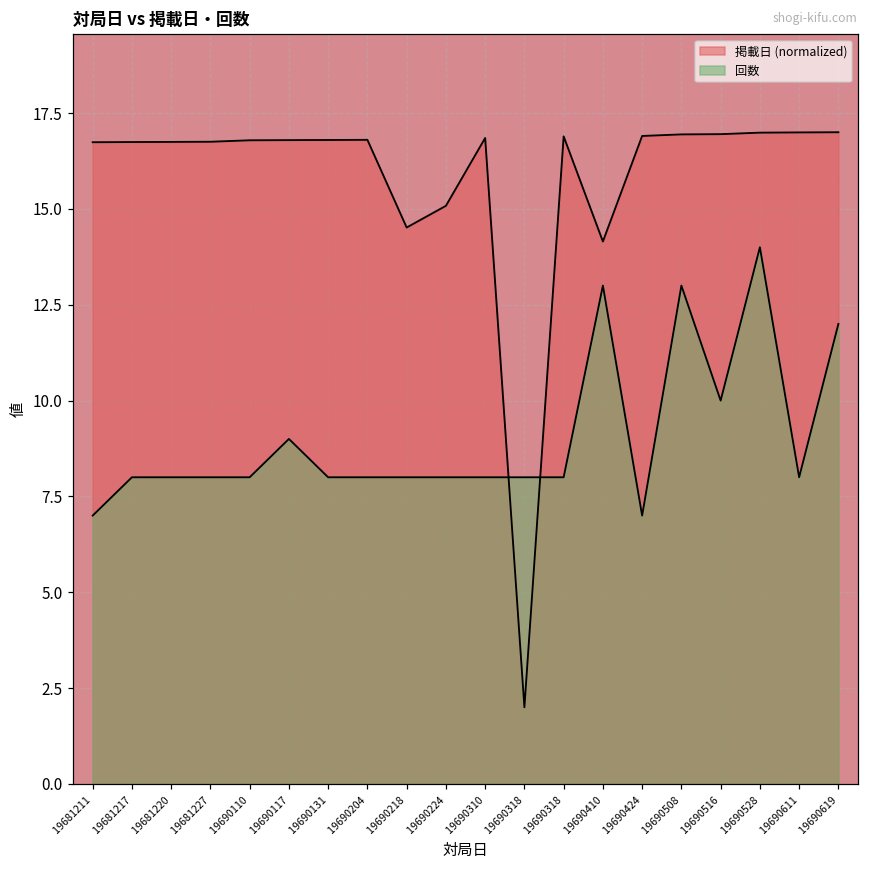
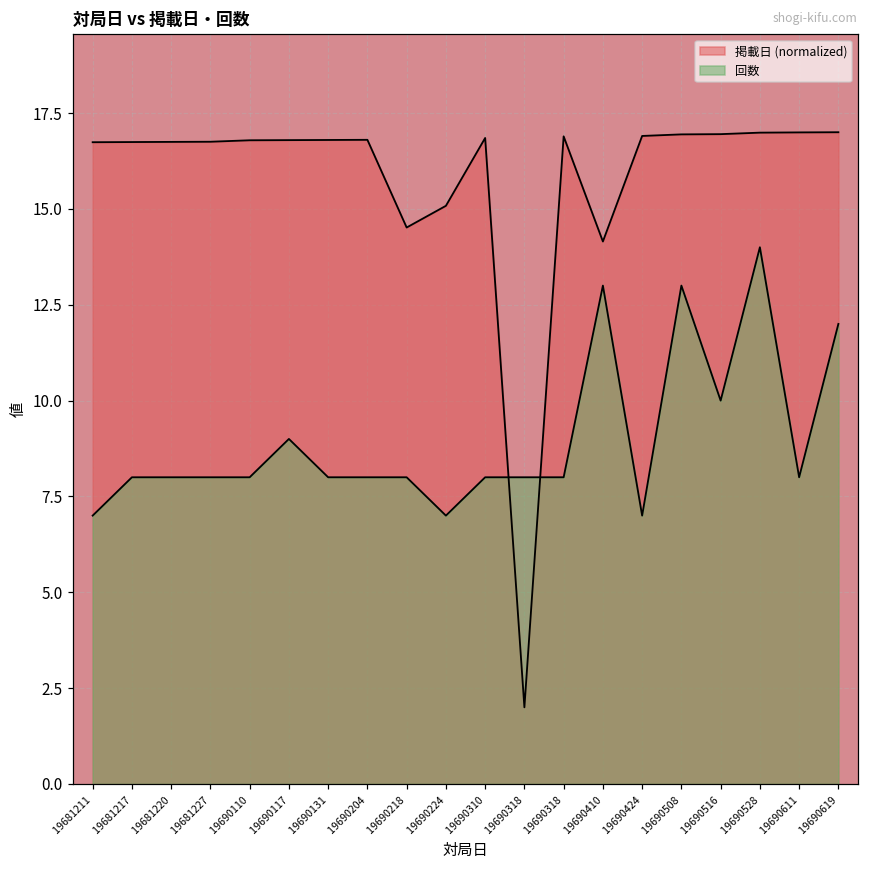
  {
    "掲載日 (normalized)": {
      "19681211": 16.7,
      "19681217": 16.7,
      "19681220": 16.7,
      "19681227": 16.8,
      "19690110": 16.8,
      "19690117": 16.8,
      "19690131": 16.8,
      "19690204": 16.8,
      "19690218": 14.5,
      "19690224": 15.1,
      "19690310": 16.9,
      "19690410": 14.1,
      "19690424": 16.9,
      "19690508": 17,
      "19690516": 17,
      "19690528": 17,
      "19690611": 17,
      "19690619": 17
    },
    "回数": {
      "19681211": 7,
      "19681217": 8,
      "19681220": 8,
      "19681227": 8,
      "19690110": 8,
      "19690117": 9,
      "19690131": 8,
      "19690204": 8,
      "19690218": 8,
-     "19690224": 8,
+     "19690224": 7,
      "19690310": 8,
      "19690410": 13,
      "19690424": 7,
      "19690508": 13,
      "19690516": 10,
      "19690528": 14,
      "19690611": 8,
      "19690619": 12
    }
  }
